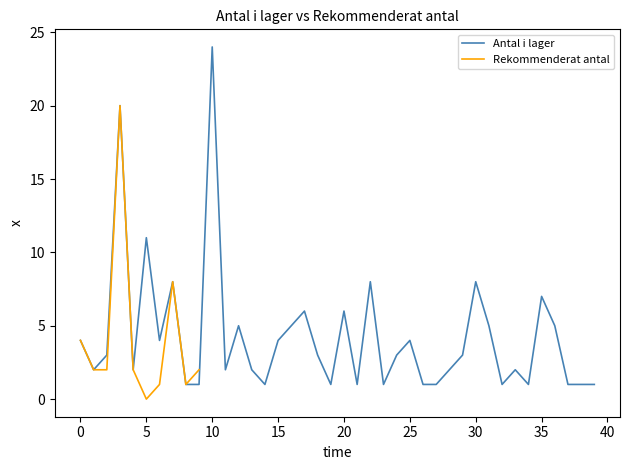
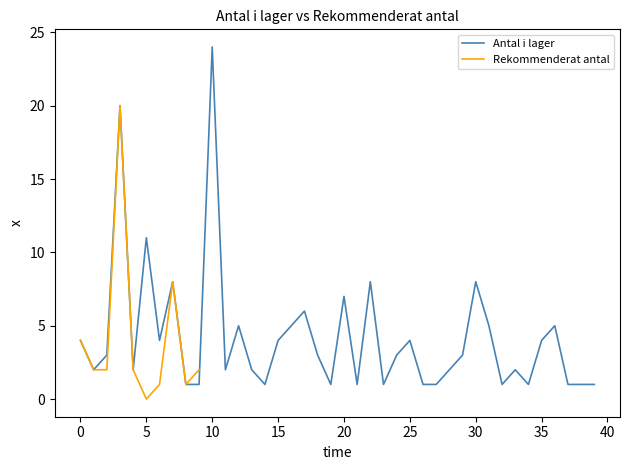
  {
    "Antal i lager": {
      "5": 11,
      "10": 24,
      "15": 4,
-     "20": 6,
+     "20": 7,
      "25": 4,
      "30": 8,
-     "35": 7
+     "35": 4
    },
    "Rekommenderat antal": {
      "5": 0
    }
  }
